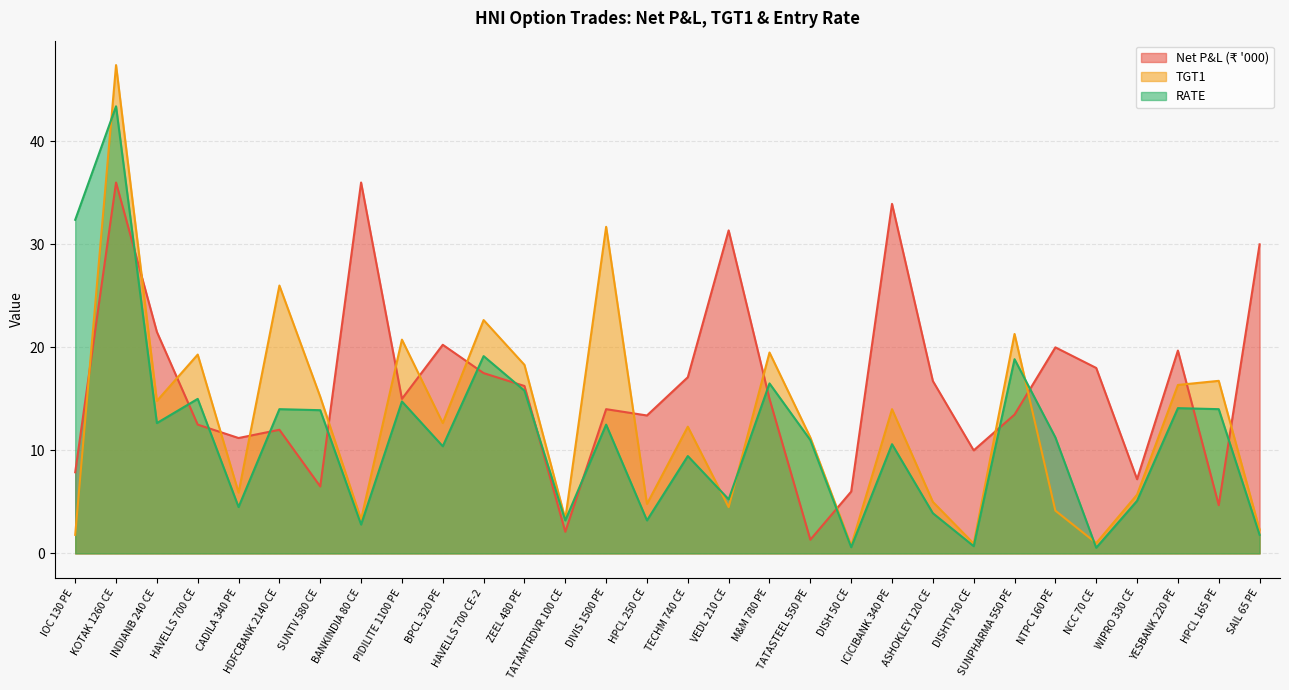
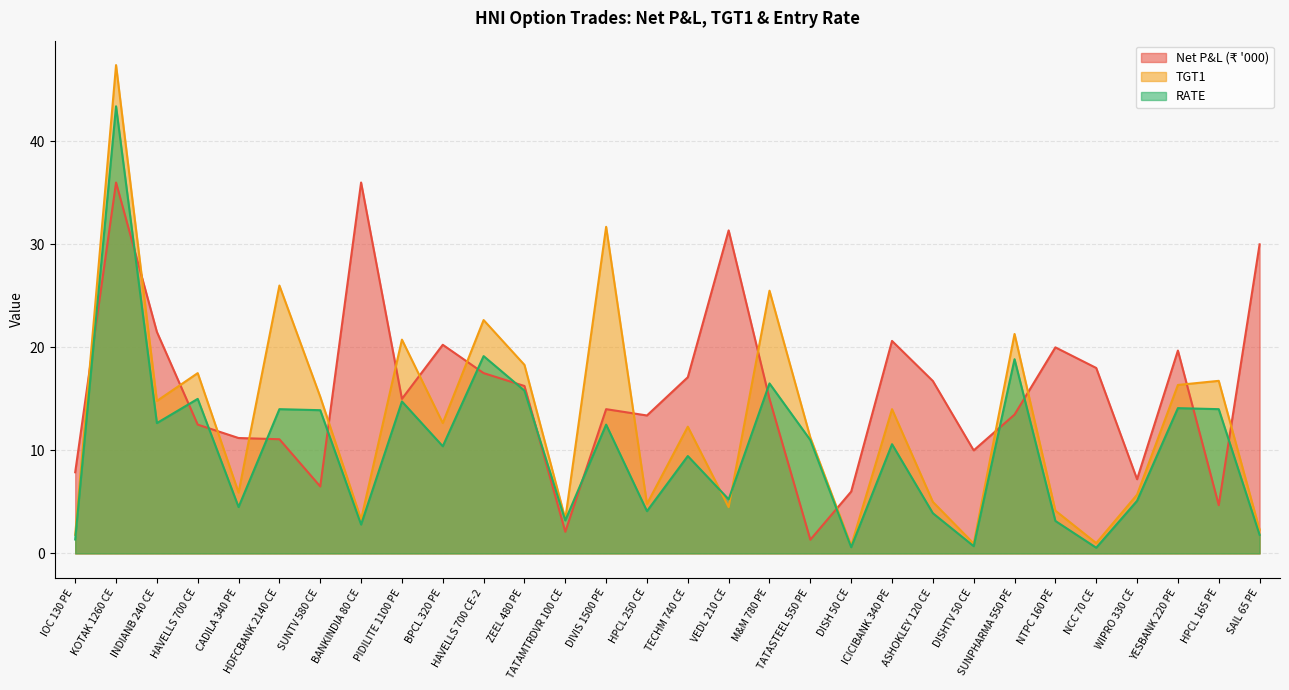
  {
    "Net P&L (₹ '000)": {
      "IOC 130 PE": 7.9,
      "KOTAK 1260 CE": 36.0,
      "INDIANB 240 CE": 21.5,
      "HAVELLS 700 CE": 12.5,
      "CADILA 340 PE": 11.2,
-     "HDFCBANK 2140 CE": 12.0,
+     "HDFCBANK 2140 CE": 11.1,
      "SUNTV 580 CE": 6.5,
      "BANKINDIA 80 CE": 36.0,
      "BPCL 320 PE": 20.3,
      "HAVELLS 700 CE-2": 17.5,
      "ZEEL 480 PE": 16.3,
      "TATAMTRDVR 100 CE": 2.1,
      "DIVIS 1500 PE": 14.0,
      "HPCL 250 CE": 13.4,
      "TECHM 740 CE": 17.1,
      "VEDL 210 CE": 31.4,
      "M&M 780 PE": 15.0,
      "TATASTEEL 550 PE": 1.3,
      "DISH 50 CE": 6.0,
-     "ICICIBANK 340 PE": 33.9,
+     "ICICIBANK 340 PE": 20.6,
      "ASHOKLEY 120 CE": 16.7,
      "DISHTV 50 CE": 10.0,
      "SUNPHARMA 550 PE": 13.5,
      "NTPC 160 PE": 20.0,
      "NCC 70 CE": 18.0,
      "WIPRO 330 CE": 7.2,
      "YESBANK 220 PE": 19.7,
      "HPCL 165 PE": 4.7,
      "SAIL 65 PE": 30.0
    },
    "TGT1": {
      "IOC 130 PE": 1.8,
      "KOTAK 1260 CE": 47.4,
      "INDIANB 240 CE": 14.8,
-     "HAVELLS 700 CE": 19.3,
+     "HAVELLS 700 CE": 17.5,
      "CADILA 340 PE": 5.9,
      "HDFCBANK 2140 CE": 26.0,
      "SUNTV 580 CE": 15.2,
      "BANKINDIA 80 CE": 3.3,
      "PIDILITE 1100 PE": 20.8,
      "BPCL 320 PE": 12.7,
      "HAVELLS 700 CE-2": 22.7,
      "ZEEL 480 PE": 18.3,
      "DIVIS 1500 PE": 31.7,
      "HPCL 250 CE": 4.8,
      "TECHM 740 CE": 12.3,
      "VEDL 210 CE": 4.5,
-     "M&M 780 PE": 19.5,
+     "M&M 780 PE": 25.5,
      "TATASTEEL 550 PE": 11.3,
      "ICICIBANK 340 PE": 14.0,
      "ASHOKLEY 120 CE": 5.0,
      "DISHTV 50 CE": 1.0,
      "SUNPHARMA 550 PE": 21.3,
      "NTPC 160 PE": 4.2,
      "NCC 70 CE": 1.0,
      "WIPRO 330 CE": 5.7,
      "YESBANK 220 PE": 16.4,
      "HPCL 165 PE": 16.8,
      "SAIL 65 PE": 2.3
    },
    "RATE": {
-     "IOC 130 PE": 32.4,
+     "IOC 130 PE": 1.4,
      "KOTAK 1260 CE": 43.4,
      "INDIANB 240 CE": 12.7,
      "HAVELLS 700 CE": 15.0,
      "CADILA 340 PE": 4.5,
      "HDFCBANK 2140 CE": 14.0,
      "SUNTV 580 CE": 13.9,
      "BANKINDIA 80 CE": 2.8,
      "BPCL 320 PE": 10.4,
      "HAVELLS 700 CE-2": 19.2,
      "ZEEL 480 PE": 15.8,
      "DIVIS 1500 PE": 12.5,
-     "HPCL 250 CE": 3.2,
+     "HPCL 250 CE": 4.1,
      "TECHM 740 CE": 9.5,
      "VEDL 210 CE": 5.3,
      "M&M 780 PE": 16.5,
      "TATASTEEL 550 PE": 11.0,
      "ICICIBANK 340 PE": 10.6,
      "ASHOKLEY 120 CE": 3.9,
      "DISHTV 50 CE": 0.7,
      "SUNPHARMA 550 PE": 18.9,
-     "NTPC 160 PE": 11.3,
+     "NTPC 160 PE": 3.2,
      "NCC 70 CE": 0.6,
      "WIPRO 330 CE": 5.1,
      "YESBANK 220 PE": 14.1,
      "HPCL 165 PE": 14.0,
      "SAIL 65 PE": 1.8
    }
  }
